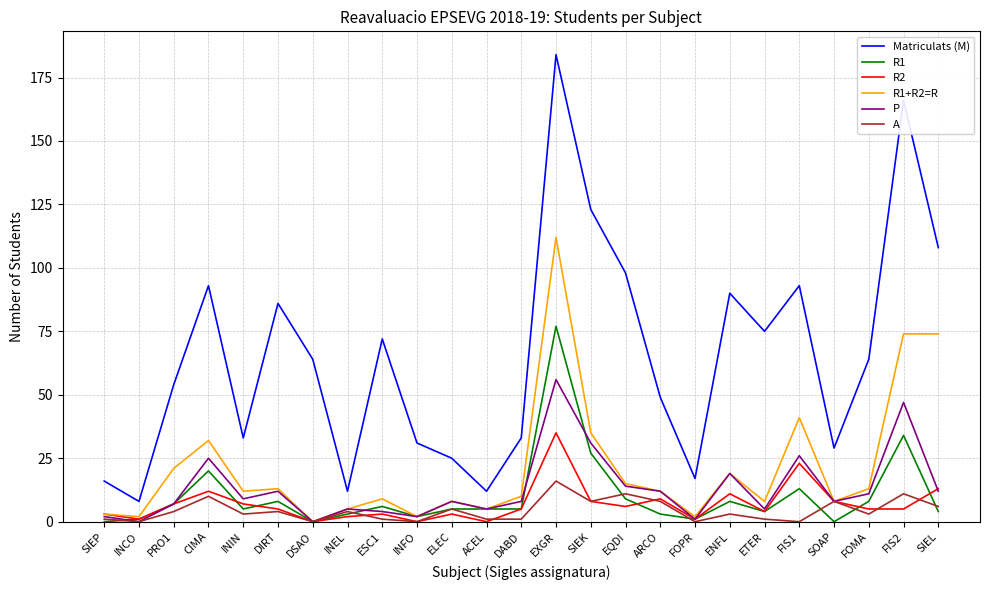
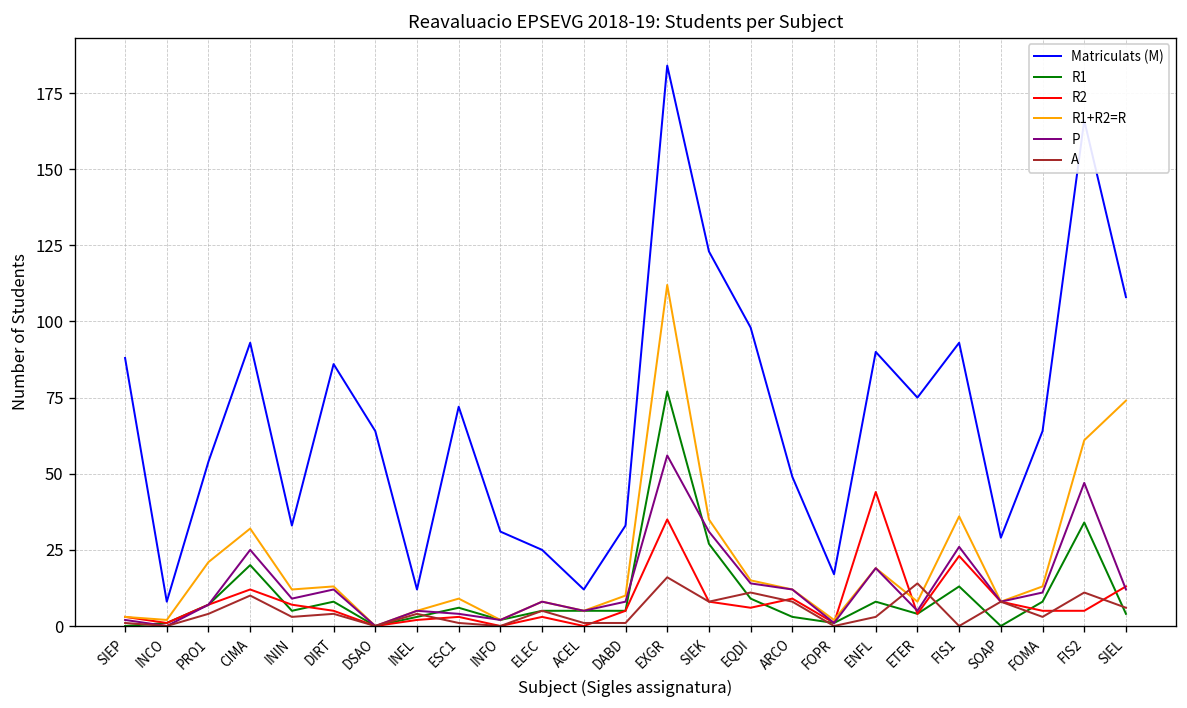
  {
    "Matriculats (M)": {
-     "SIEP": 16,
+     "SIEP": 88,
      "INCO": 8,
      "PRO1": 54,
      "CIMA": 93,
      "ININ": 33,
      "DIRT": 86,
      "DSAO": 64,
      "INEL": 12,
      "ESC1": 72,
      "INFO": 31,
      "ELEC": 25,
      "ACEL": 12,
      "DABD": 33,
      "EXGR": 184,
      "SIEK": 123,
      "EQDI": 98,
      "ARCO": 49,
      "FOPR": 17,
      "ENFL": 90,
      "ETER": 75,
      "FIS1": 93,
      "SOAP": 29,
      "FOMA": 64,
      "SIEL": 108
    },
    "R1": {
      "SIEP": 0,
      "CIMA": 20,
      "ININ": 5,
      "DIRT": 8,
      "ESC1": 6,
      "EXGR": 77,
      "SIEK": 27,
      "EQDI": 9,
      "ARCO": 3,
      "ENFL": 8,
      "FIS1": 13,
      "SOAP": 0,
      "FOMA": 8,
      "FIS2": 34,
      "SIEL": 4
    },
    "R2": {
      "CIMA": 12,
      "ININ": 7,
      "ESC1": 3,
      "ELEC": 3,
      "ACEL": 0,
      "EXGR": 35,
      "EQDI": 6,
      "ARCO": 9,
-     "ENFL": 11,
+     "ENFL": 44,
      "FIS1": 23,
      "FOMA": 5,
      "FIS2": 5
    },
    "R1+R2=R": {
      "PRO1": 21,
      "CIMA": 32,
      "ININ": 12,
      "ESC1": 9,
      "DABD": 10,
      "EXGR": 112,
      "SIEK": 35,
      "EQDI": 15,
      "ETER": 8,
-     "FIS1": 41,
+     "FIS1": 36,
      "FOMA": 13,
-     "FIS2": 74,
+     "FIS2": 61,
      "SIEL": 74
    },
    "P": {
      "CIMA": 25,
      "ININ": 9,
      "ESC1": 4,
      "DABD": 8,
      "EXGR": 56,
      "SIEK": 31,
      "EQDI": 14,
      "FIS1": 26,
      "FOMA": 11,
      "FIS2": 47
    },
    "A": {
      "PRO1": 4,
      "CIMA": 10,
      "ININ": 3,
      "ESC1": 1,
      "ACEL": 1,
      "DABD": 1,
      "EXGR": 16,
      "EQDI": 11,
      "ARCO": 8,
      "FOPR": 0,
      "ENFL": 3,
-     "ETER": 1,
+     "ETER": 14,
      "FIS1": 0,
      "FOMA": 3,
      "FIS2": 11,
      "SIEL": 6
    }
  }
